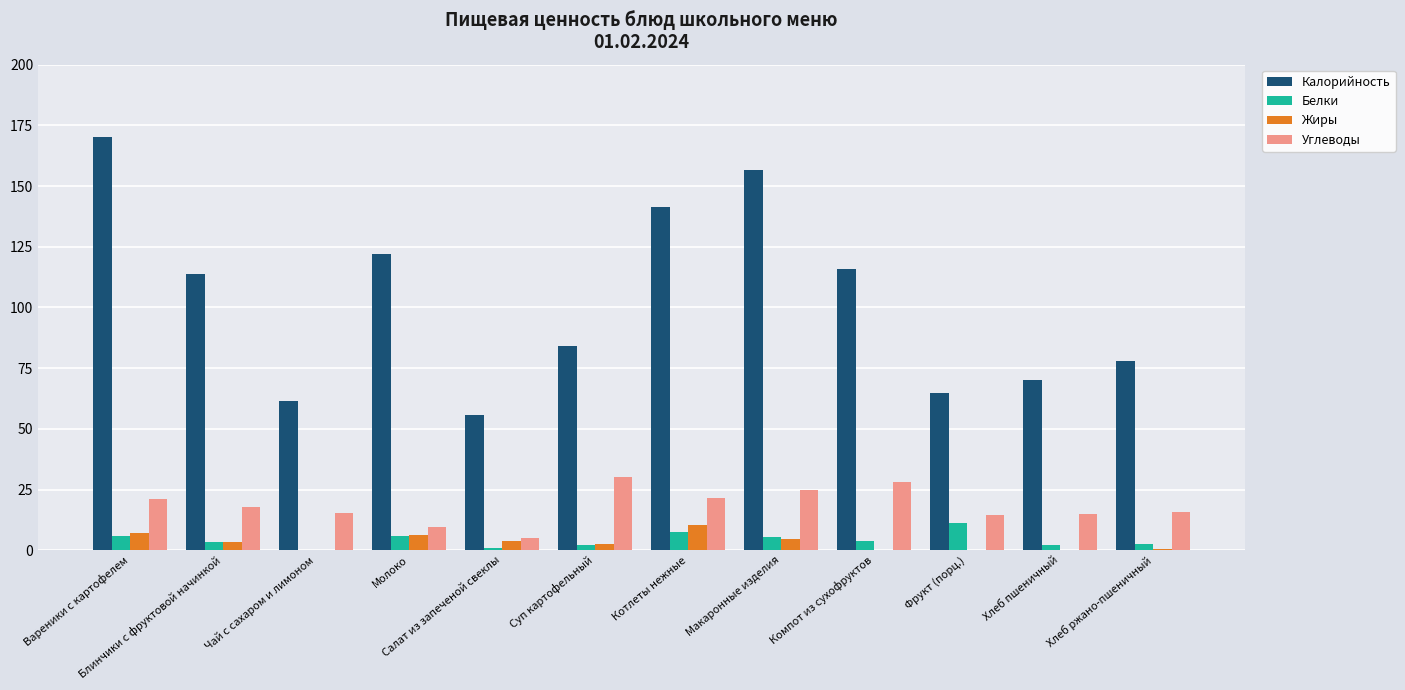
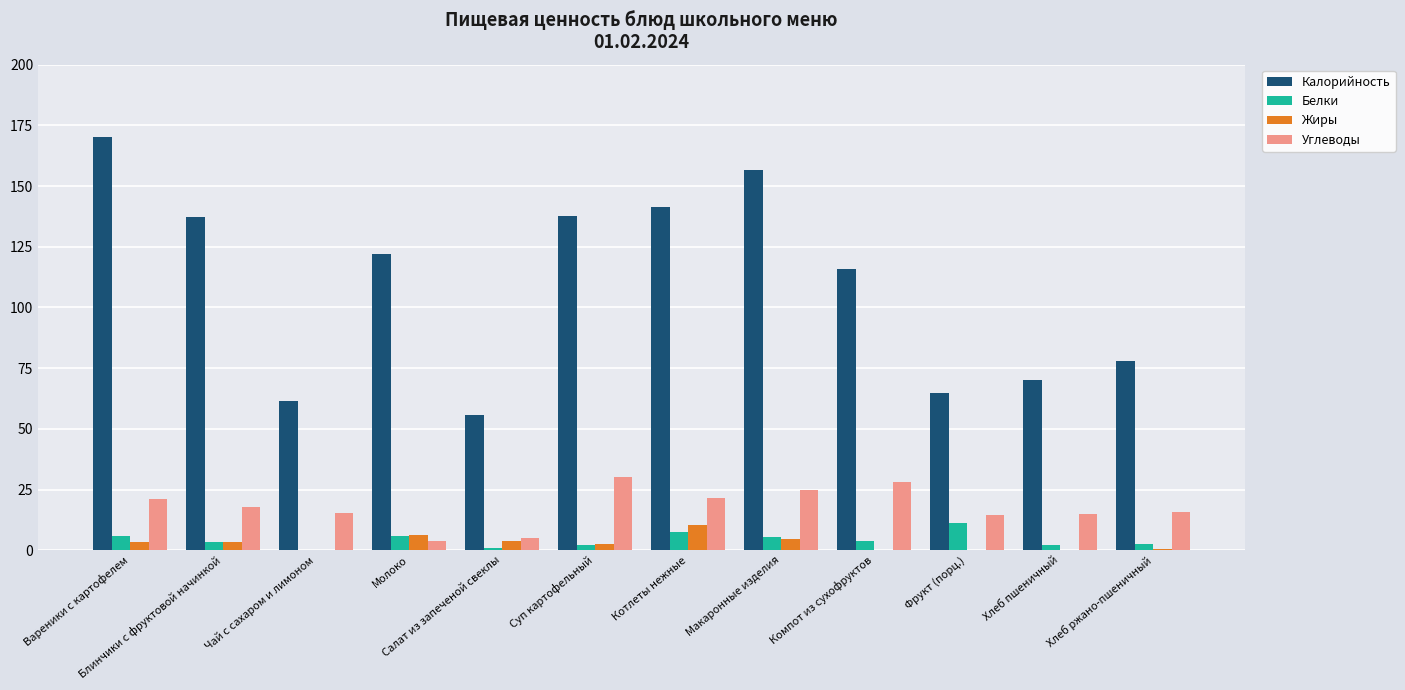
  {
    "Калорийность": {
      "Вареники с картофелем": 170,
-     "Блинчики с фруктовой начинкой": 114,
+     "Блинчики с фруктовой начинкой": 137,
      "Чай с сахаром и лимоном": 62,
      "Молоко": 122,
      "Салат из запеченой свеклы": 56,
-     "Суп картофельный": 84,
+     "Суп картофельный": 138,
      "Котлеты нежные": 141,
      "Макаронные изделия": 157,
      "Компот из сухофруктов": 116,
      "Фрукт (порц.)": 65,
      "Хлеб пшеничный": 70,
      "Хлеб ржано-пшеничный": 78
    },
    "Белки": {
      "Вареники с картофелем": 6,
      "Блинчики с фруктовой начинкой": 3,
      "Молоко": 6,
      "Суп картофельный": 2,
      "Котлеты нежные": 7,
      "Макаронные изделия": 6,
      "Компот из сухофруктов": 4,
      "Фрукт (порц.)": 11,
      "Хлеб пшеничный": 2,
      "Хлеб ржано-пшеничный": 3
    },
    "Жиры": {
-     "Вареники с картофелем": 7,
+     "Вареники с картофелем": 3,
      "Блинчики с фруктовой начинкой": 3,
      "Молоко": 6,
      "Салат из запеченой свеклы": 4,
      "Суп картофельный": 2,
      "Котлеты нежные": 10,
      "Макаронные изделия": 5
    },
    "Углеводы": {
      "Вареники с картофелем": 21,
      "Блинчики с фруктовой начинкой": 18,
      "Чай с сахаром и лимоном": 15,
-     "Молоко": 9,
+     "Молоко": 4,
      "Салат из запеченой свеклы": 5,
      "Суп картофельный": 30,
      "Котлеты нежные": 22,
      "Макаронные изделия": 25,
      "Компот из сухофруктов": 28,
      "Фрукт (порц.)": 14,
      "Хлеб пшеничный": 15,
      "Хлеб ржано-пшеничный": 16
    }
  }
